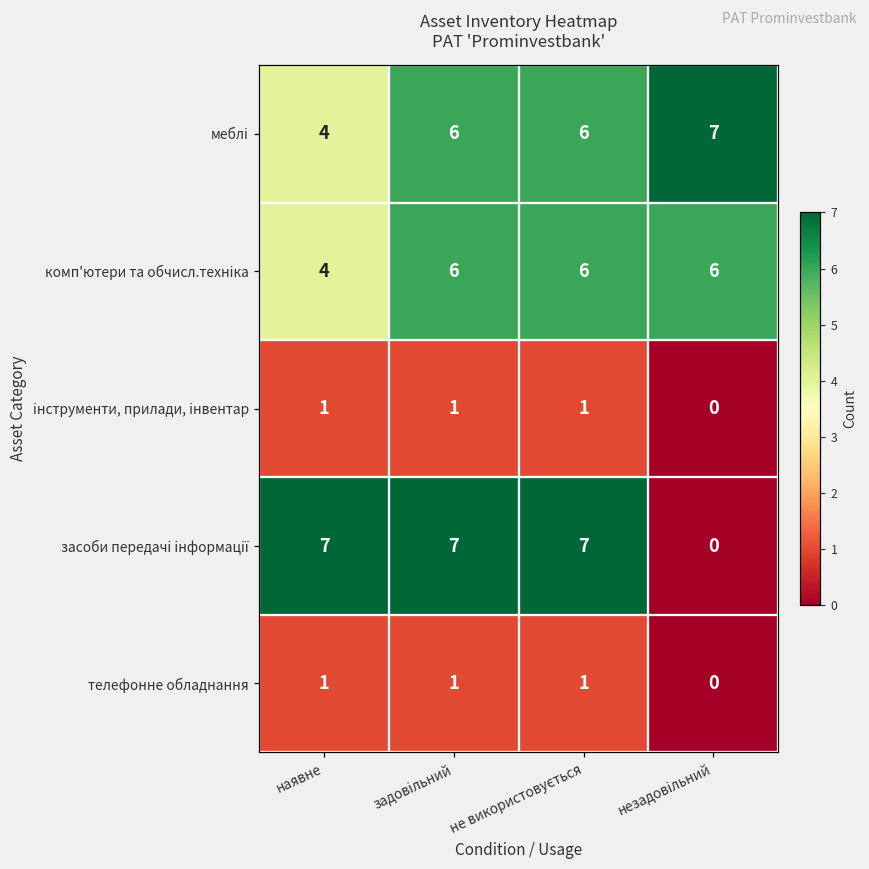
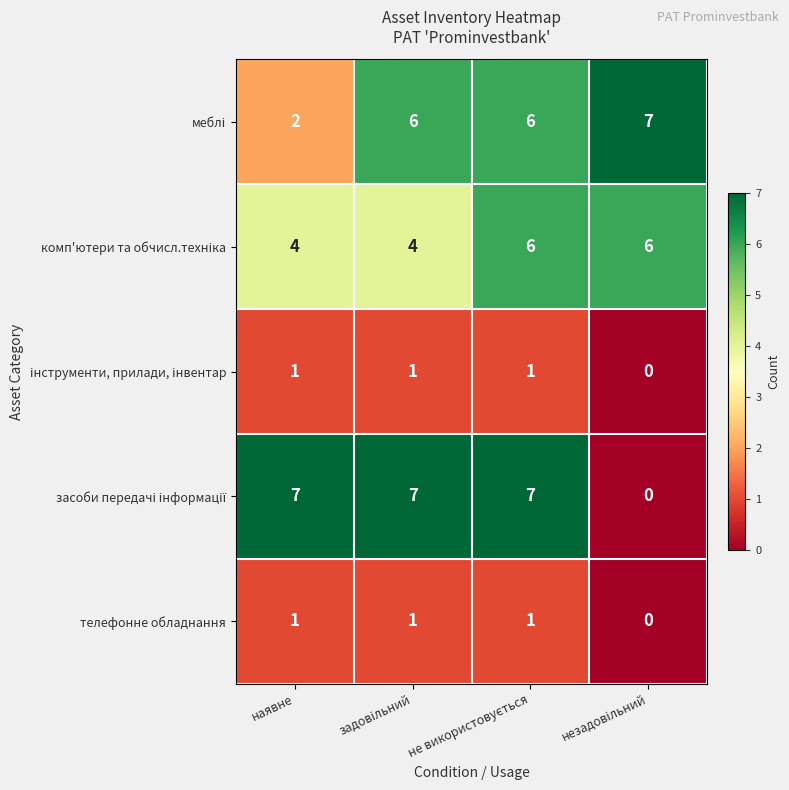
  {
    "меблі": {
-     "наявне": 4,
+     "наявне": 2,
      "задовільний": 6,
      "не використовується": 6,
      "незадовільний": 7
    },
    "комп'ютери та обчисл.техніка": {
      "наявне": 4,
-     "задовільний": 6,
+     "задовільний": 4,
      "не використовується": 6,
      "незадовільний": 6
    },
    "інструменти, прилади, інвентар": {
      "наявне": 1,
      "задовільний": 1,
      "не використовується": 1,
      "незадовільний": 0
    },
    "засоби передачі інформації": {
      "наявне": 7,
      "задовільний": 7,
      "не використовується": 7,
      "незадовільний": 0
    },
    "телефонне обладнання": {
      "наявне": 1,
      "задовільний": 1,
      "не використовується": 1,
      "незадовільний": 0
    }
  }
